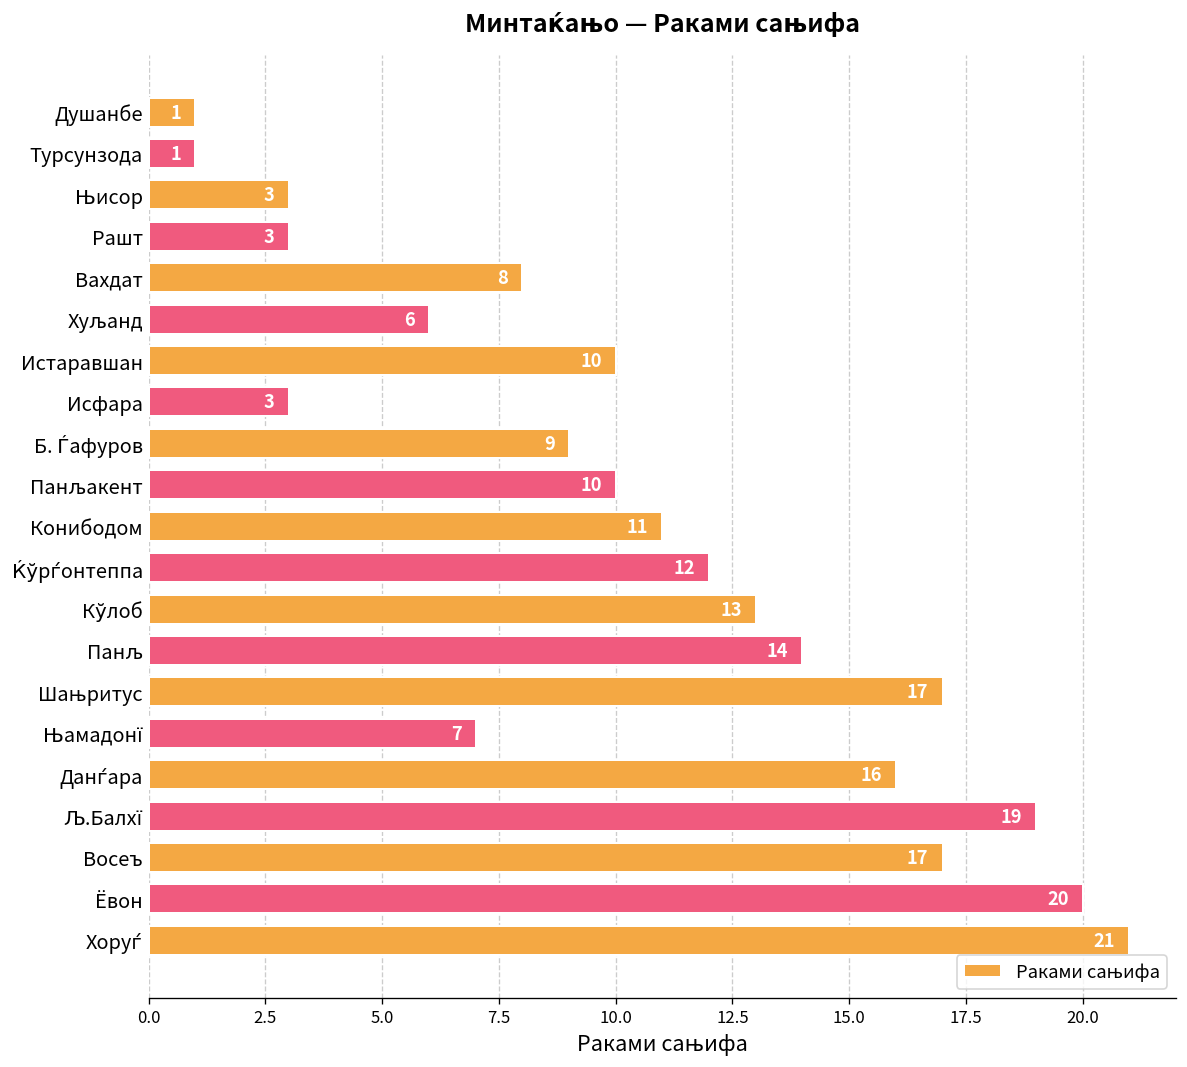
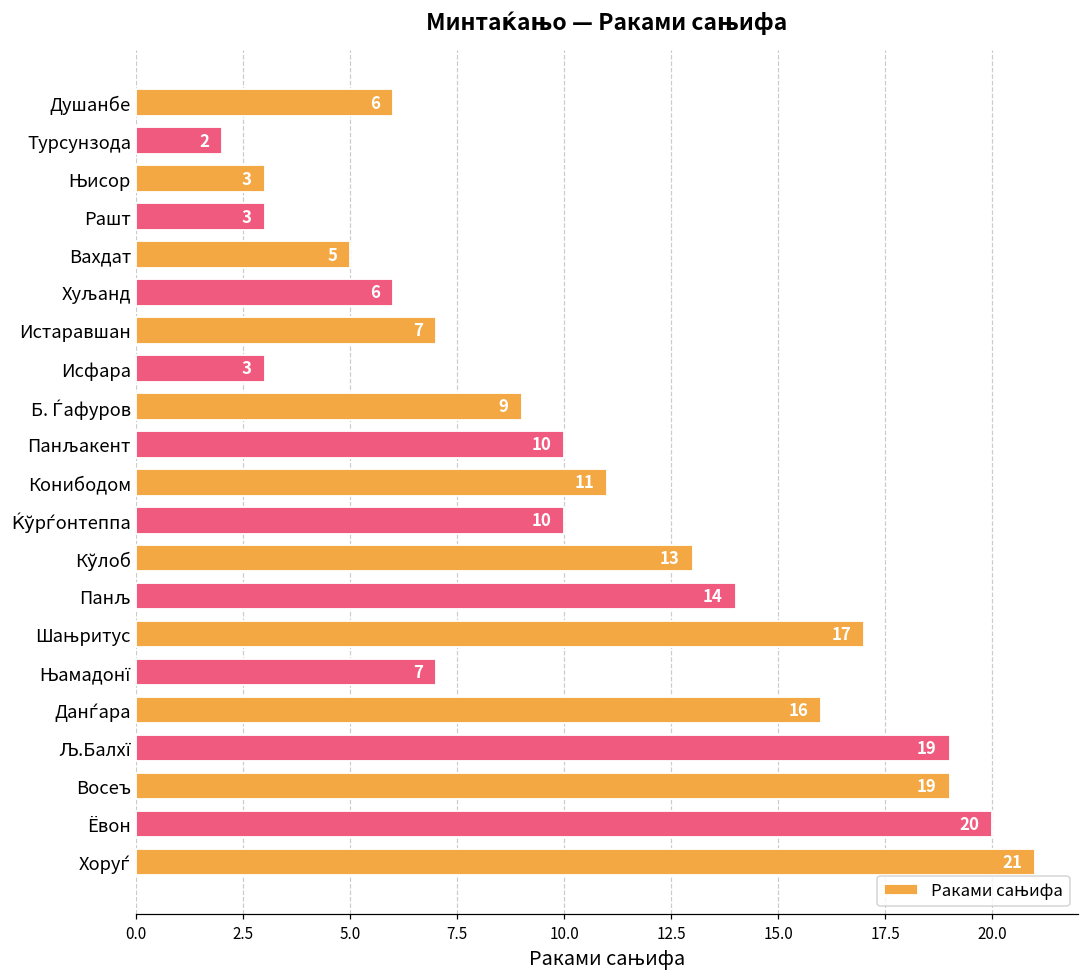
  {
-   "Душанбе": 1,
-   "Турсунзода": 1,
+   "Душанбе": 6,
+   "Турсунзода": 2,
    "Њисор": 3,
    "Рашт": 3,
-   "Вахдат": 8,
+   "Вахдат": 5,
    "Хуљанд": 6,
-   "Истаравшан": 10,
+   "Истаравшан": 7,
    "Исфара": 3,
    "Б. Ѓафуров": 9,
    "Панљакент": 10,
    "Конибодом": 11,
-   "Ќўрѓонтеппа": 12,
+   "Ќўрѓонтеппа": 10,
    "Кўлоб": 13,
    "Панљ": 14,
    "Шањритус": 17,
    "Њамадонї": 7,
    "Данѓара": 16,
    "Љ.Балхї": 19,
-   "Восеъ": 17,
+   "Восеъ": 19,
    "Ёвон": 20,
    "Хоруѓ": 21
  }
